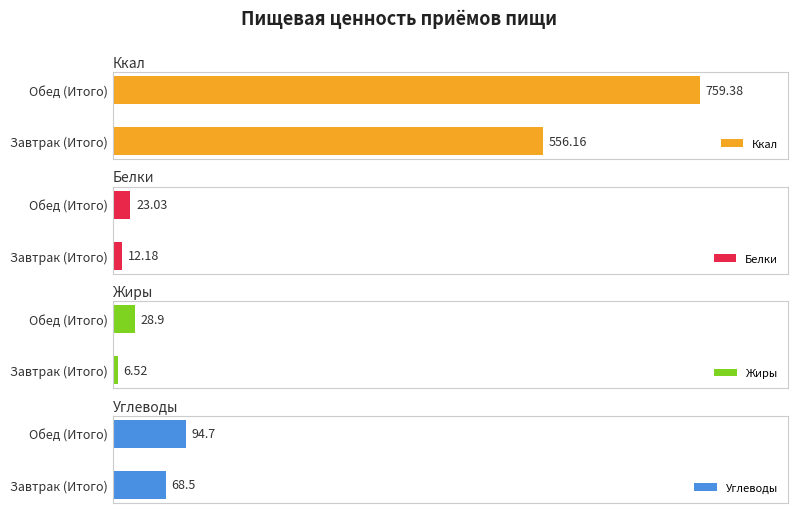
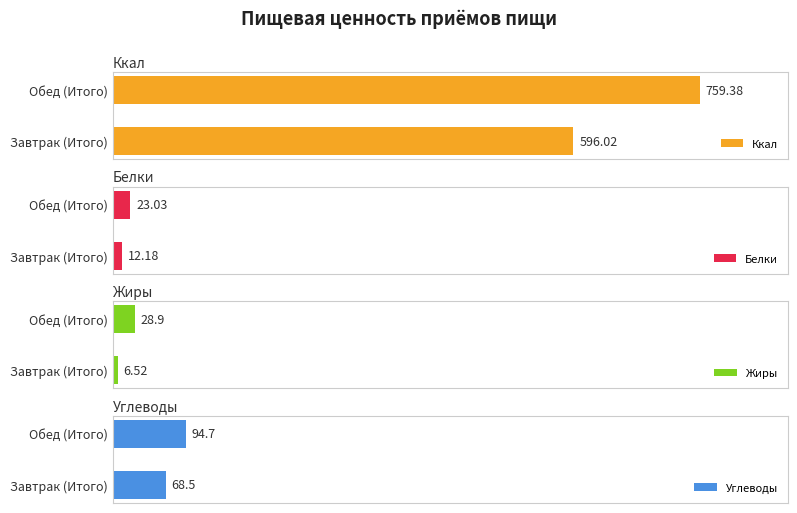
  {
    "Ккал": {
      "Обед (Итого)": 759.38,
-     "Завтрак (Итого)": 556.16
+     "Завтрак (Итого)": 596.02
    },
    "Белки": {
      "Обед (Итого)": 23.03,
      "Завтрак (Итого)": 12.18
    },
    "Жиры": {
      "Обед (Итого)": 28.9,
      "Завтрак (Итого)": 6.52
    },
    "Углеводы": {
      "Обед (Итого)": 94.7,
      "Завтрак (Итого)": 68.5
    }
  }
